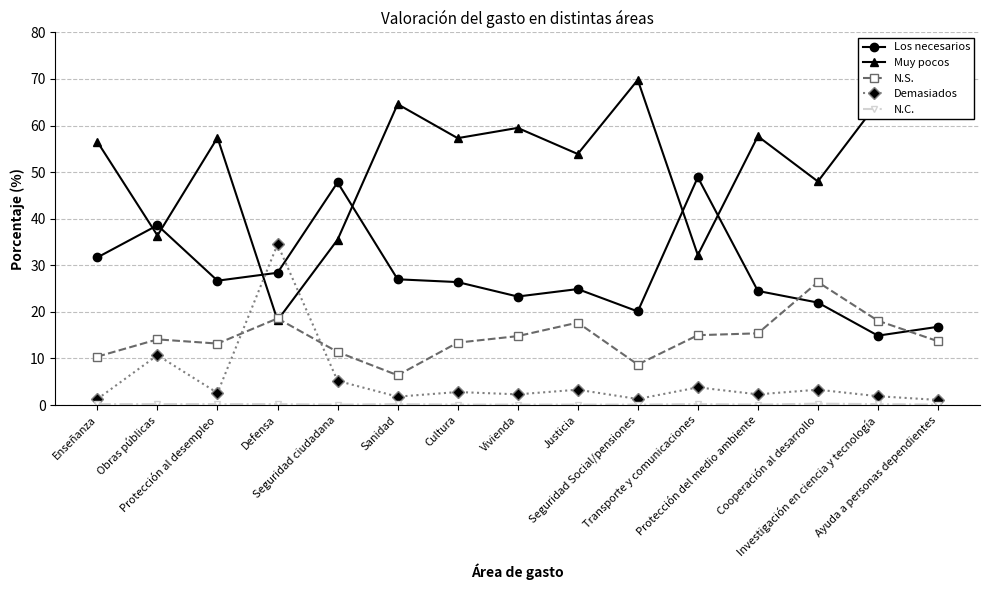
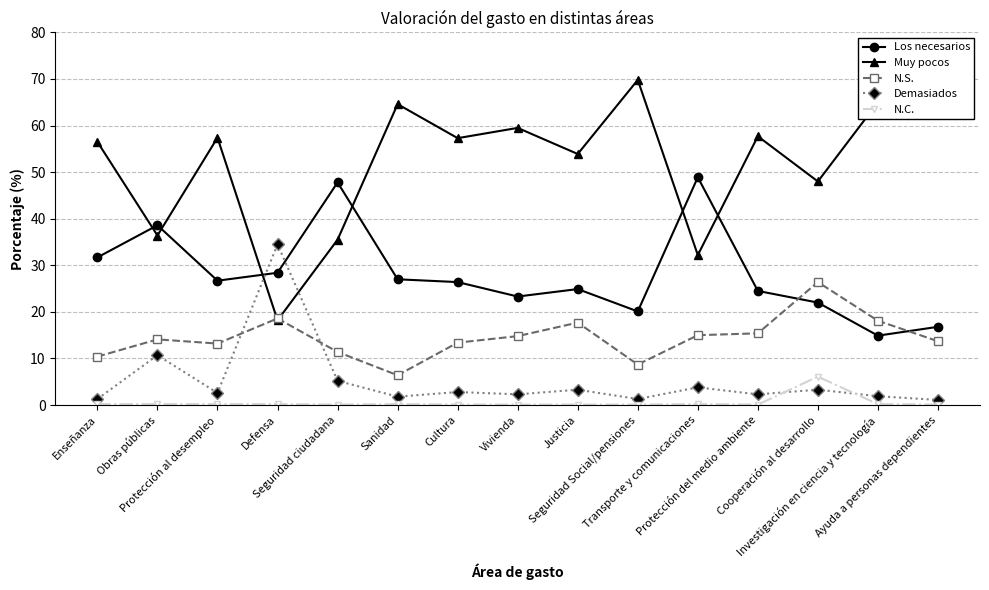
  {
    "N.C.": {
      "Enseñanza": 0,
      "Obras públicas": 0,
      "Protección al desempleo": 0,
      "Defensa": 0,
      "Seguridad ciudadana": 0,
      "Sanidad": 0,
      "Cultura": 0,
      "Vivienda": 0,
      "Justicia": 0,
      "Seguridad Social/pensiones": 0,
      "Transporte y comunicaciones": 0,
      "Protección del medio ambiente": 0,
-     "Cooperación al desarrollo": 0,
+     "Cooperación al desarrollo": 6,
      "Investigación en ciencia y tecnología": 0,
      "Ayuda a personas dependientes": 0
    }
  }
